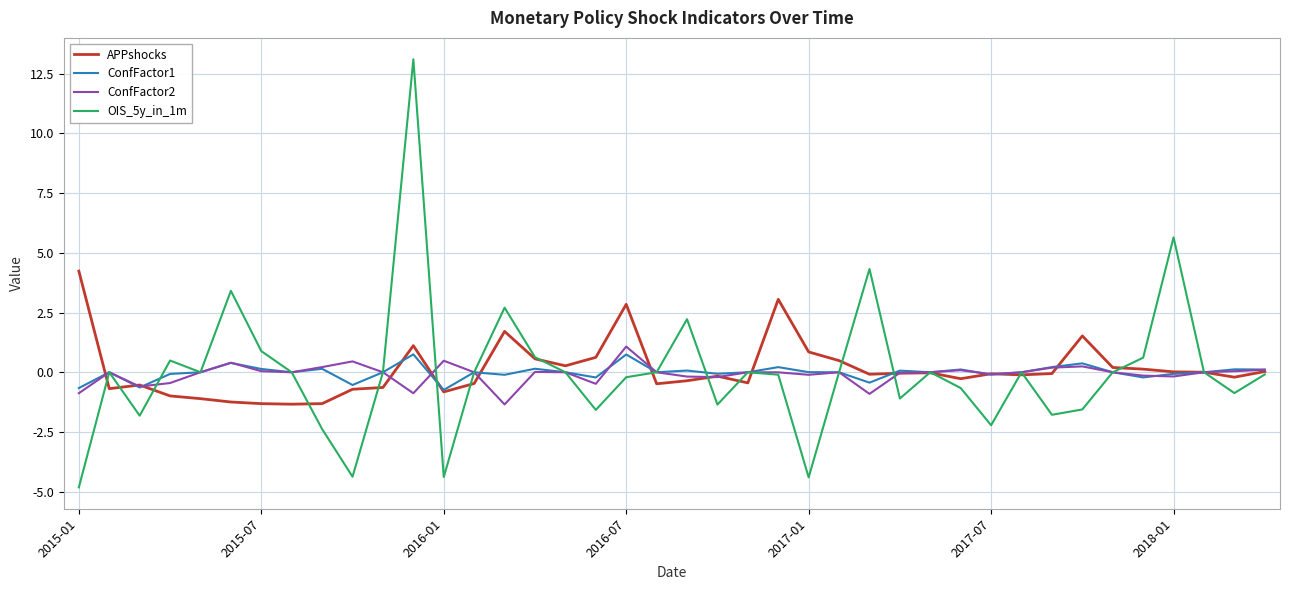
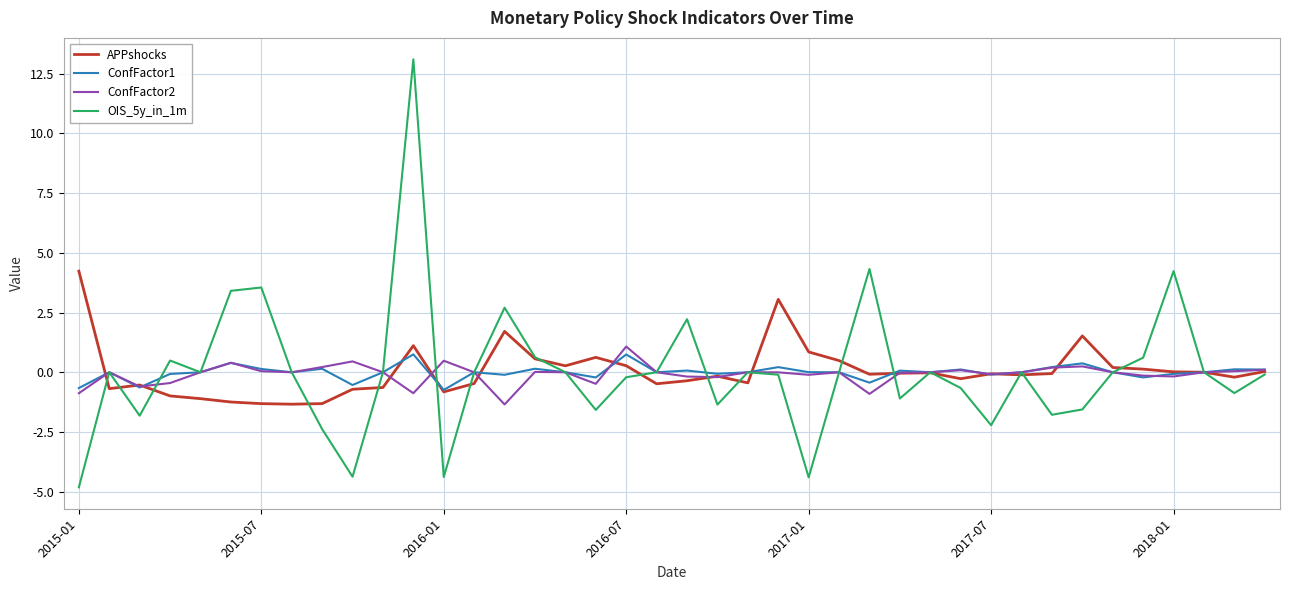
  {
    "APPshocks": {
      "2015-01": 4.2,
      "2015-07": -1.3,
-     "2016-07": 2.8,
+     "2016-07": 0.3,
      "2017-01": 0.9
    },
    "ConfFactor1": {
      "2015-01": -0.7,
      "2016-07": 0.7,
      "2017-01": 0.0
    },
    "ConfFactor2": {
      "2015-01": -0.9,
      "2016-01": 0.5,
      "2016-07": 1.1,
      "2017-01": -0.1,
      "2018-01": -0.2
    },
    "OIS_5y_in_1m": {
      "2015-01": -4.8,
-     "2015-07": 0.9,
+     "2015-07": 3.5,
      "2016-01": -4.4,
      "2016-07": -0.2,
      "2017-01": -4.4,
      "2017-07": -2.2,
-     "2018-01": 5.6
+     "2018-01": 4.2
    }
  }
